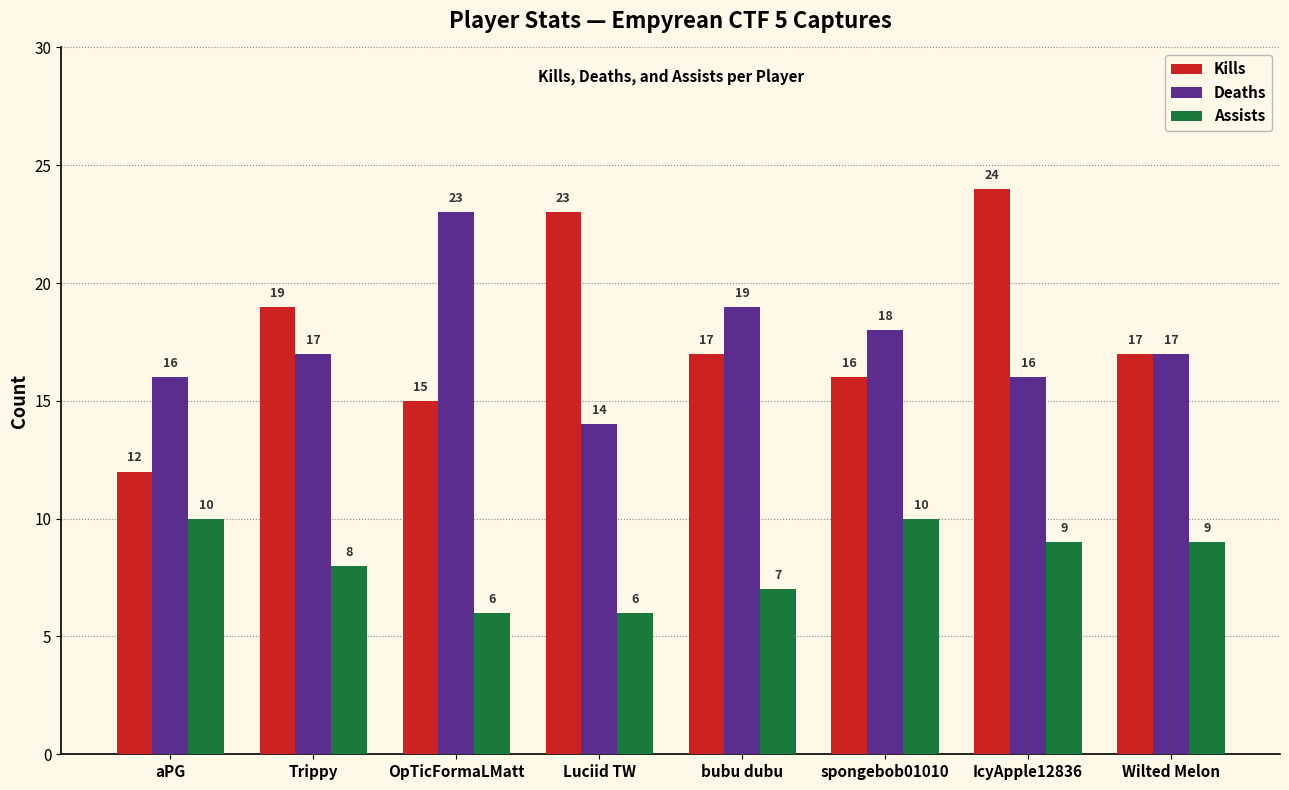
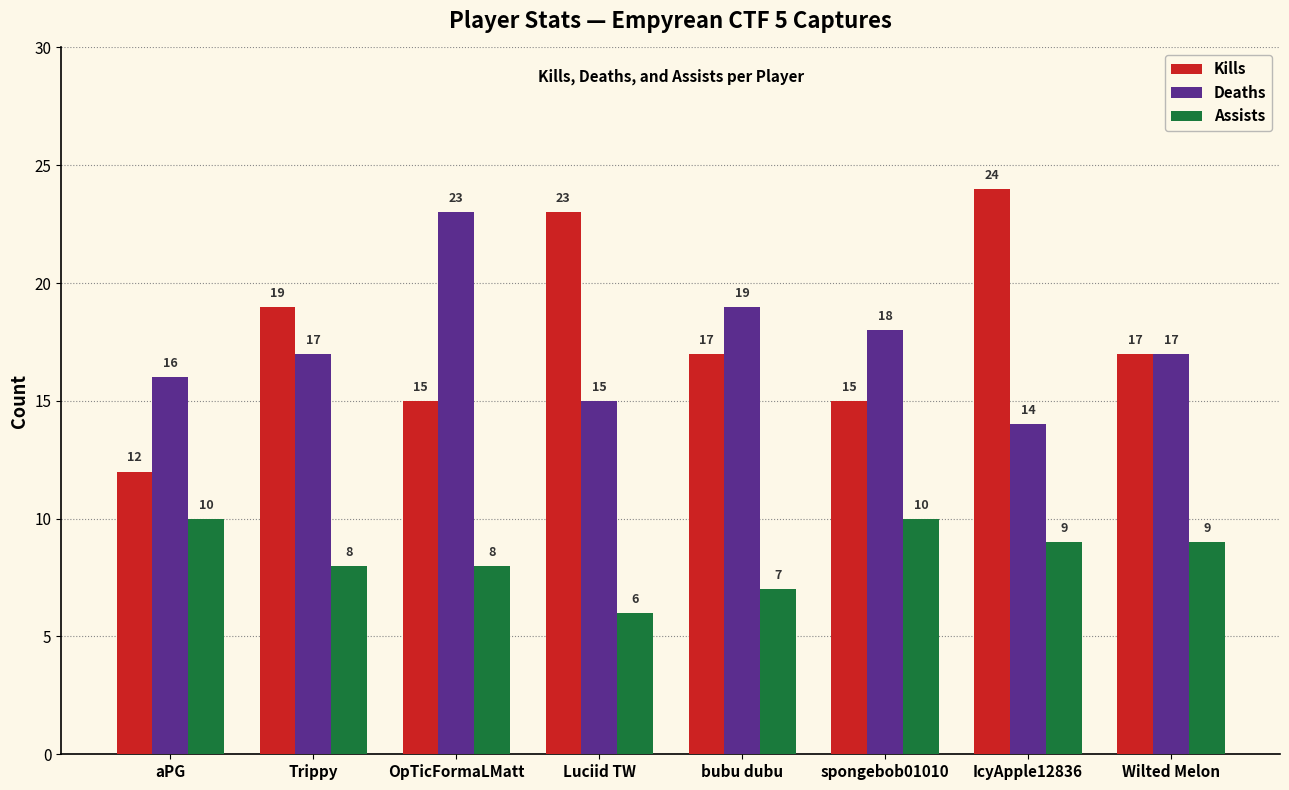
  {
    "Kills": {
      "aPG": 12,
      "Trippy": 19,
      "OpTicFormaLMatt": 15,
      "Luciid TW": 23,
      "bubu dubu": 17,
-     "spongebob01010": 16,
+     "spongebob01010": 15,
      "IcyApple12836": 24,
      "Wilted Melon": 17
    },
    "Deaths": {
      "aPG": 16,
      "Trippy": 17,
      "OpTicFormaLMatt": 23,
-     "Luciid TW": 14,
+     "Luciid TW": 15,
      "bubu dubu": 19,
      "spongebob01010": 18,
-     "IcyApple12836": 16,
+     "IcyApple12836": 14,
      "Wilted Melon": 17
    },
    "Assists": {
      "aPG": 10,
      "Trippy": 8,
-     "OpTicFormaLMatt": 6,
+     "OpTicFormaLMatt": 8,
      "Luciid TW": 6,
      "bubu dubu": 7,
      "spongebob01010": 10,
      "IcyApple12836": 9,
      "Wilted Melon": 9
    }
  }
